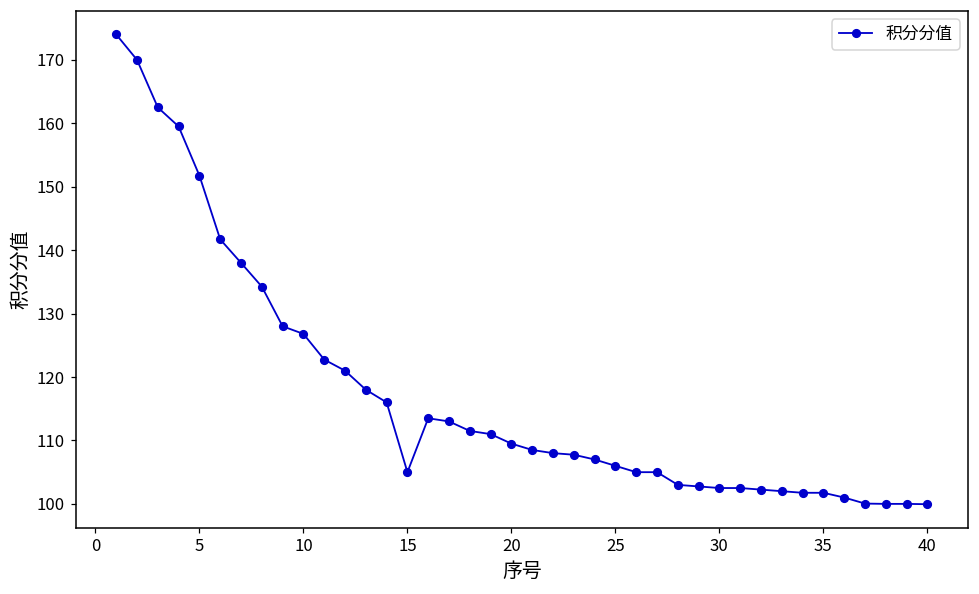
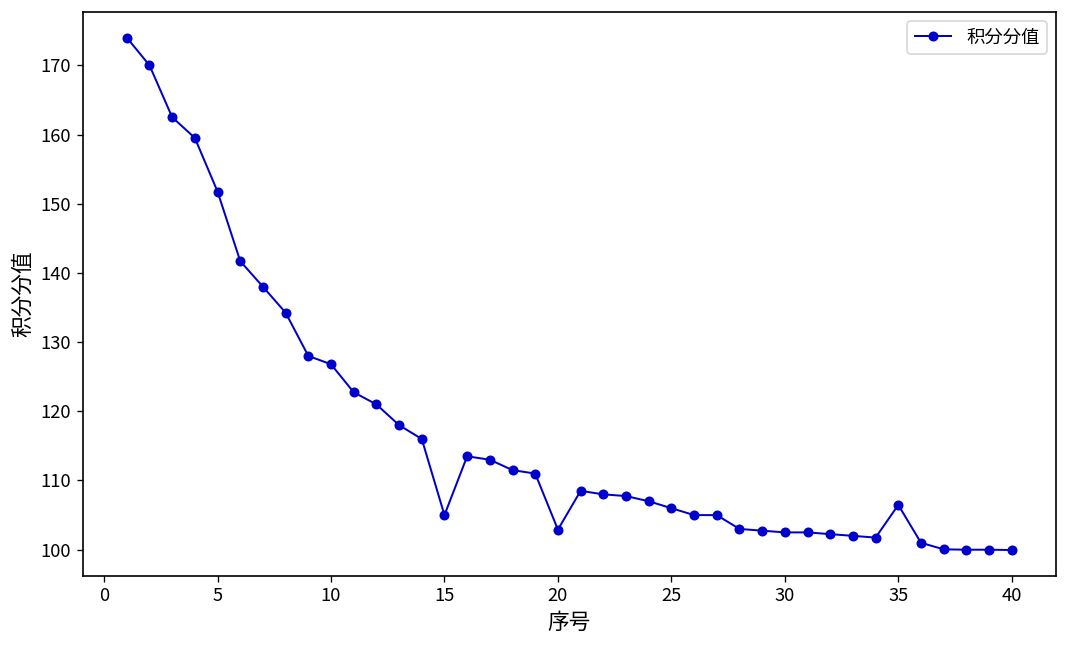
  {
    "5": 152,
    "10": 127,
    "15": 105,
-   "20": 110,
+   "20": 103,
    "25": 106,
    "30": 103,
-   "35": 102,
+   "35": 106,
    "40": 100
  }
